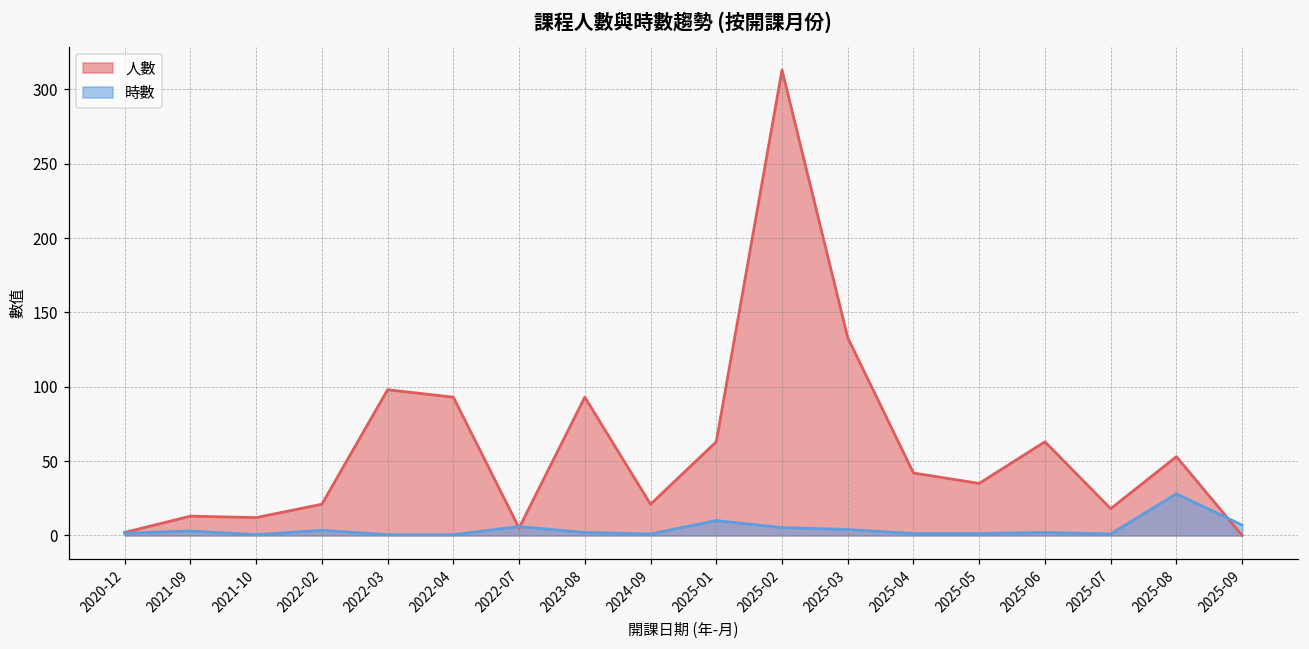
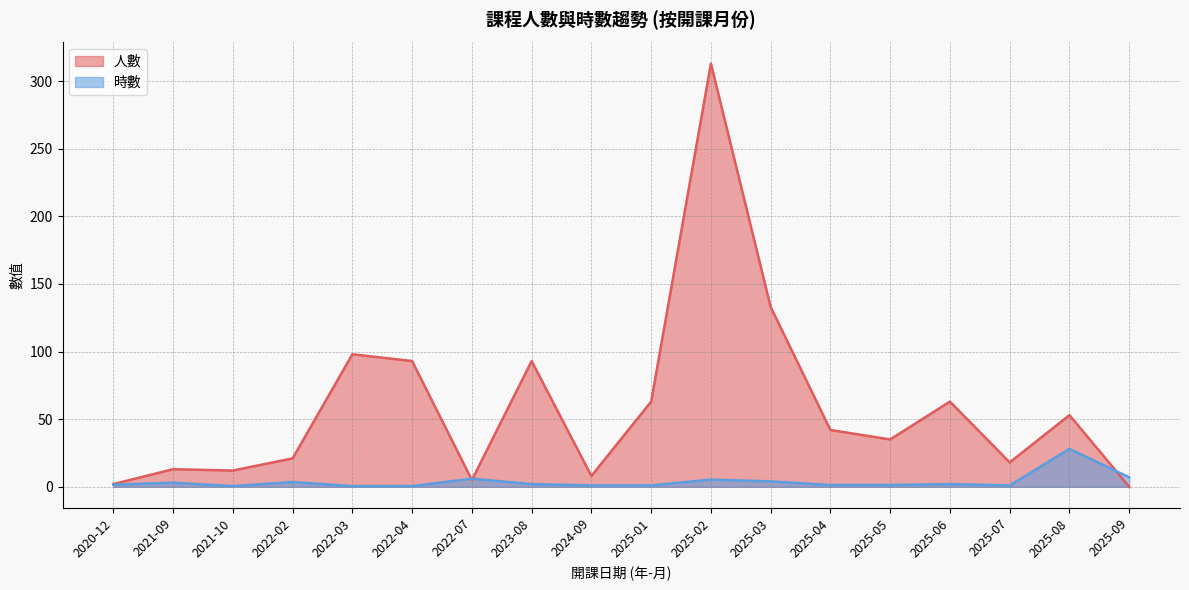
  {
    "人數": {
      "2021-09": 13,
      "2021-10": 12,
      "2022-02": 21,
      "2022-03": 98,
      "2022-04": 93,
      "2023-08": 93,
-     "2024-09": 21,
+     "2024-09": 8,
      "2025-01": 63,
      "2025-02": 313,
      "2025-03": 133,
      "2025-04": 42,
      "2025-05": 35,
      "2025-06": 63,
      "2025-07": 18,
      "2025-08": 53,
      "2025-09": 0
    },
    "時數": {
      "2021-09": 3,
      "2021-10": 1,
      "2022-02": 4,
      "2022-03": 1,
      "2022-04": 1,
      "2023-08": 2,
      "2024-09": 1,
-     "2025-01": 10,
+     "2025-01": 1,
      "2025-02": 5,
      "2025-03": 4,
      "2025-04": 1,
      "2025-05": 1,
      "2025-06": 2,
      "2025-07": 1,
      "2025-08": 28,
      "2025-09": 7
    }
  }
